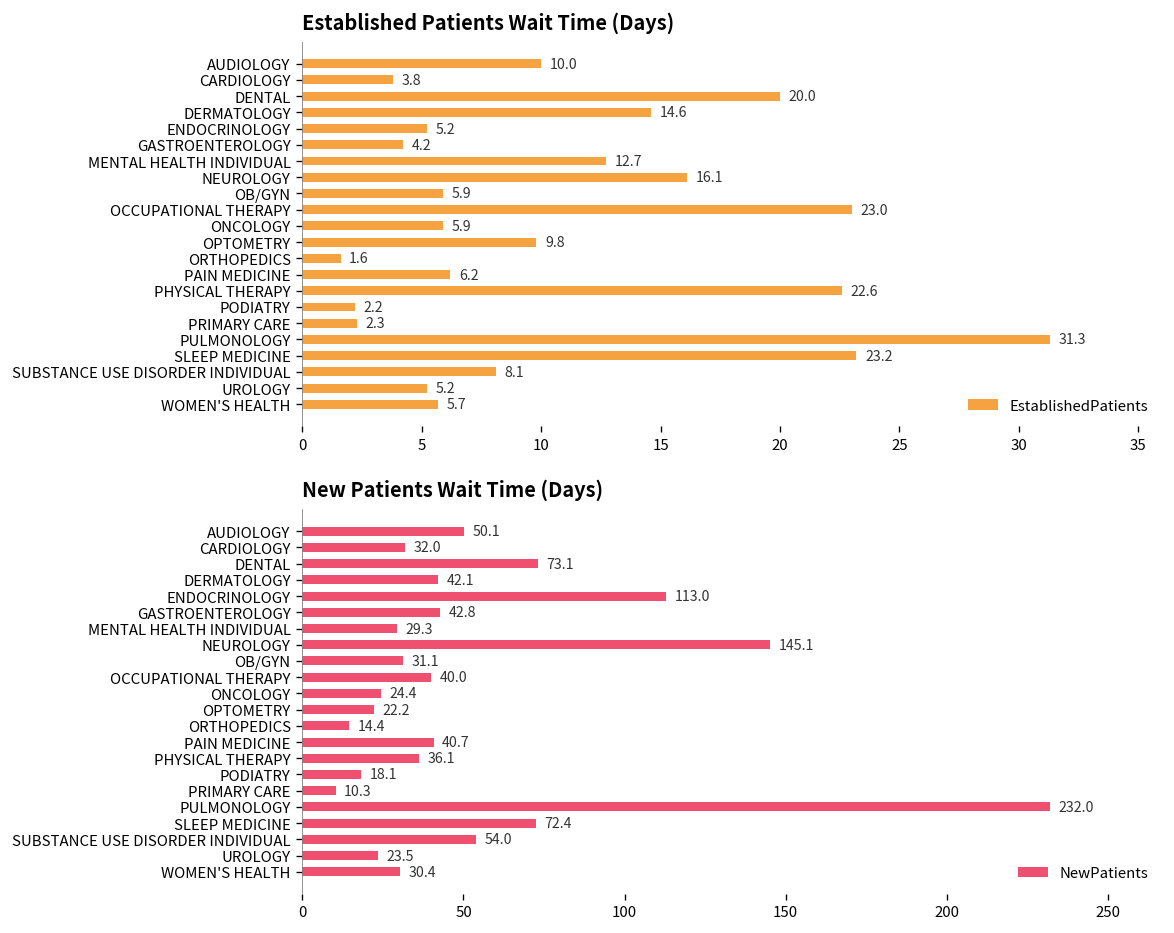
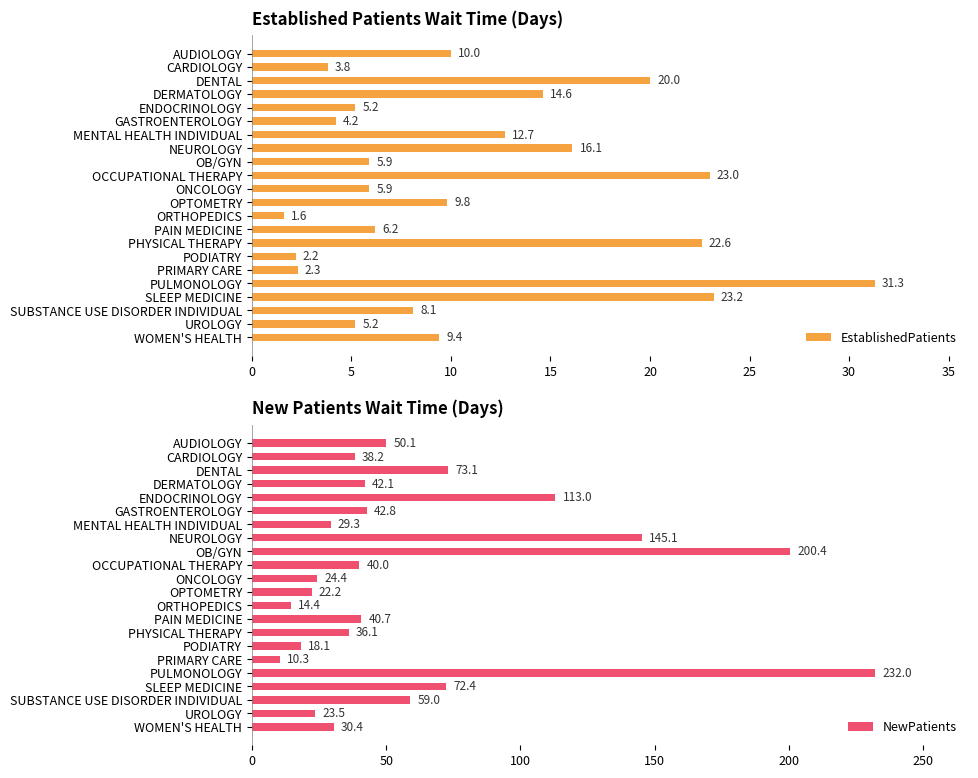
  {
    "Established Patients Wait Time (Days)": {
      "AUDIOLOGY": 10.0,
      "CARDIOLOGY": 3.8,
      "DENTAL": 20.0,
      "DERMATOLOGY": 14.6,
      "ENDOCRINOLOGY": 5.2,
      "GASTROENTEROLOGY": 4.2,
      "MENTAL HEALTH INDIVIDUAL": 12.7,
      "NEUROLOGY": 16.1,
      "OB/GYN": 5.9,
      "OCCUPATIONAL THERAPY": 23.0,
      "ONCOLOGY": 5.9,
      "OPTOMETRY": 9.8,
      "ORTHOPEDICS": 1.6,
      "PAIN MEDICINE": 6.2,
      "PHYSICAL THERAPY": 22.6,
      "PODIATRY": 2.2,
      "PRIMARY CARE": 2.3,
      "PULMONOLOGY": 31.3,
      "SLEEP MEDICINE": 23.2,
      "SUBSTANCE USE DISORDER INDIVIDUAL": 8.1,
      "UROLOGY": 5.2,
-     "WOMEN'S HEALTH": 5.7
+     "WOMEN'S HEALTH": 9.4
    },
    "New Patients Wait Time (Days)": {
      "AUDIOLOGY": 50.1,
-     "CARDIOLOGY": 32.0,
+     "CARDIOLOGY": 38.2,
      "DENTAL": 73.1,
      "DERMATOLOGY": 42.1,
      "ENDOCRINOLOGY": 113.0,
      "GASTROENTEROLOGY": 42.8,
      "MENTAL HEALTH INDIVIDUAL": 29.3,
      "NEUROLOGY": 145.1,
-     "OB/GYN": 31.1,
+     "OB/GYN": 200.4,
      "OCCUPATIONAL THERAPY": 40.0,
      "ONCOLOGY": 24.4,
      "OPTOMETRY": 22.2,
      "ORTHOPEDICS": 14.4,
      "PAIN MEDICINE": 40.7,
      "PHYSICAL THERAPY": 36.1,
      "PODIATRY": 18.1,
      "PRIMARY CARE": 10.3,
      "PULMONOLOGY": 232.0,
      "SLEEP MEDICINE": 72.4,
-     "SUBSTANCE USE DISORDER INDIVIDUAL": 54.0,
+     "SUBSTANCE USE DISORDER INDIVIDUAL": 59.0,
      "UROLOGY": 23.5,
      "WOMEN'S HEALTH": 30.4
    }
  }
